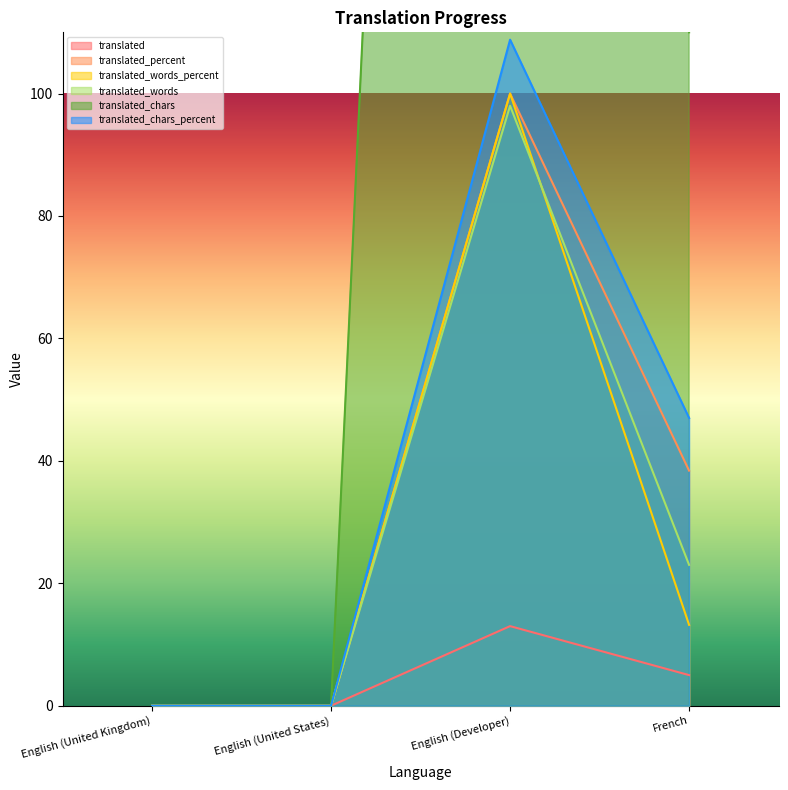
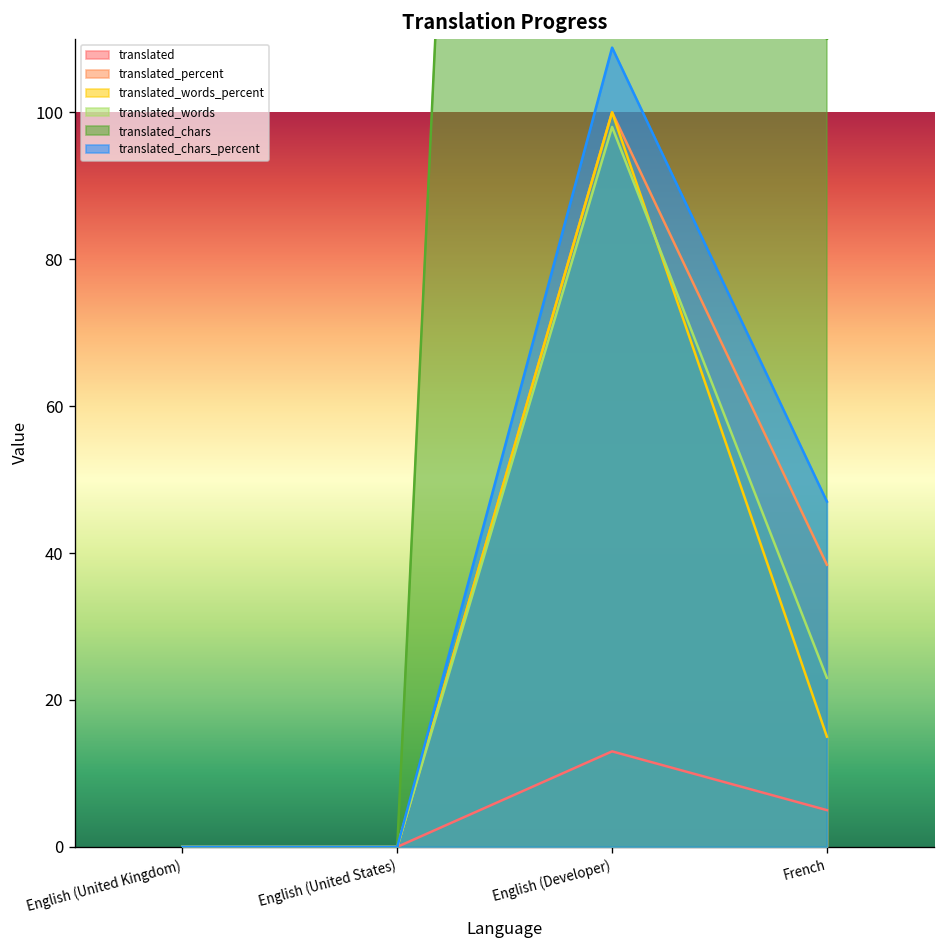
  {
    "translated_words_percent": {
-     "French": 13
+     "French": 15
    },
    "translated_words": {
      "English (Developer)": 98,
      "French": 23
    },
    "translated_chars": {
      "French": 110
    },
    "translated_chars_percent": {
      "English (Developer)": 109,
      "French": 47
    }
  }
